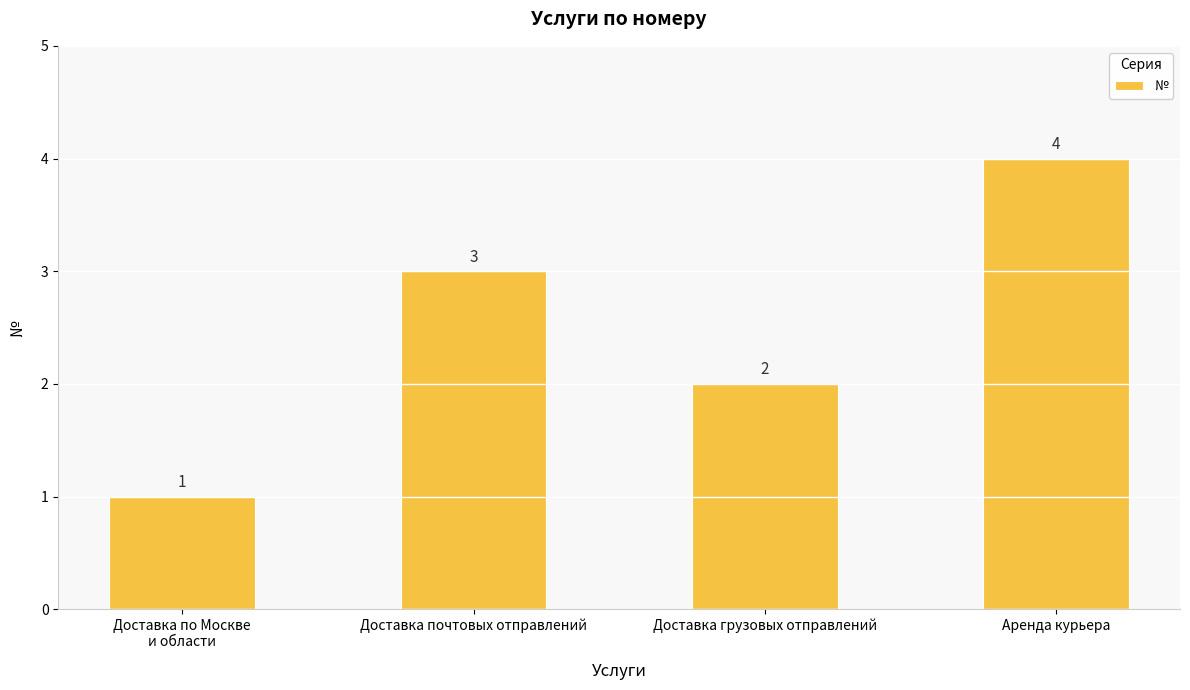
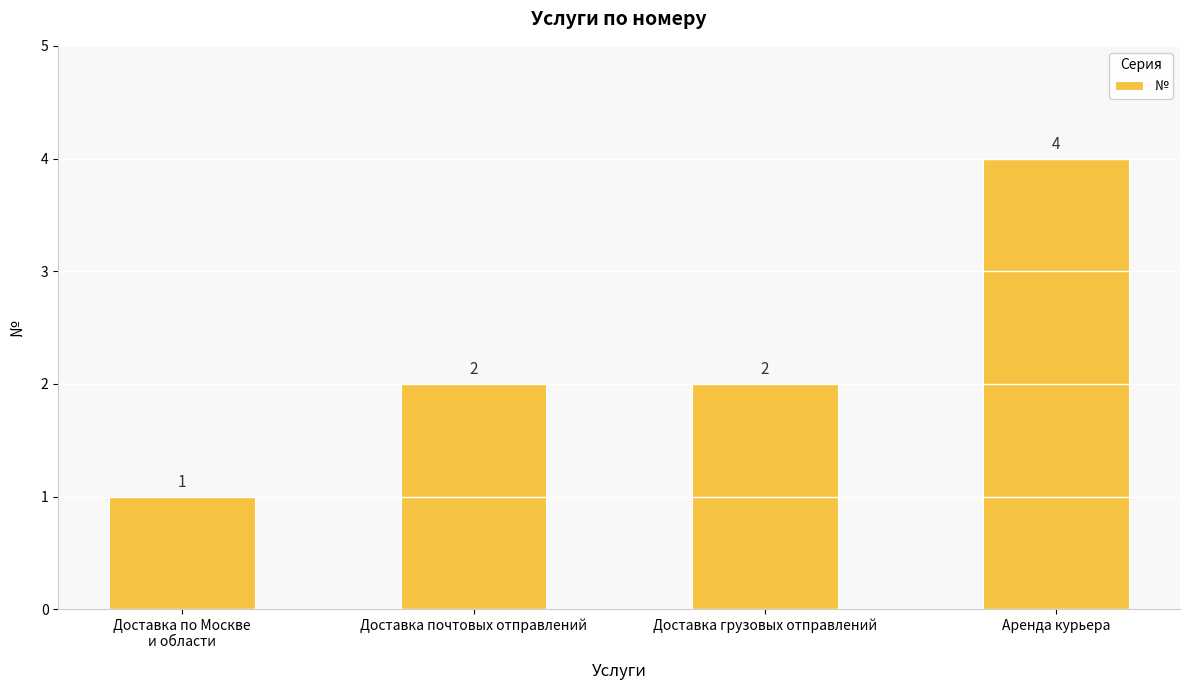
  {
    "Доставка по Москве и области": 1,
-   "Доставка почтовых отправлений": 3,
+   "Доставка почтовых отправлений": 2,
    "Доставка грузовых отправлений": 2,
    "Аренда курьера": 4
  }
